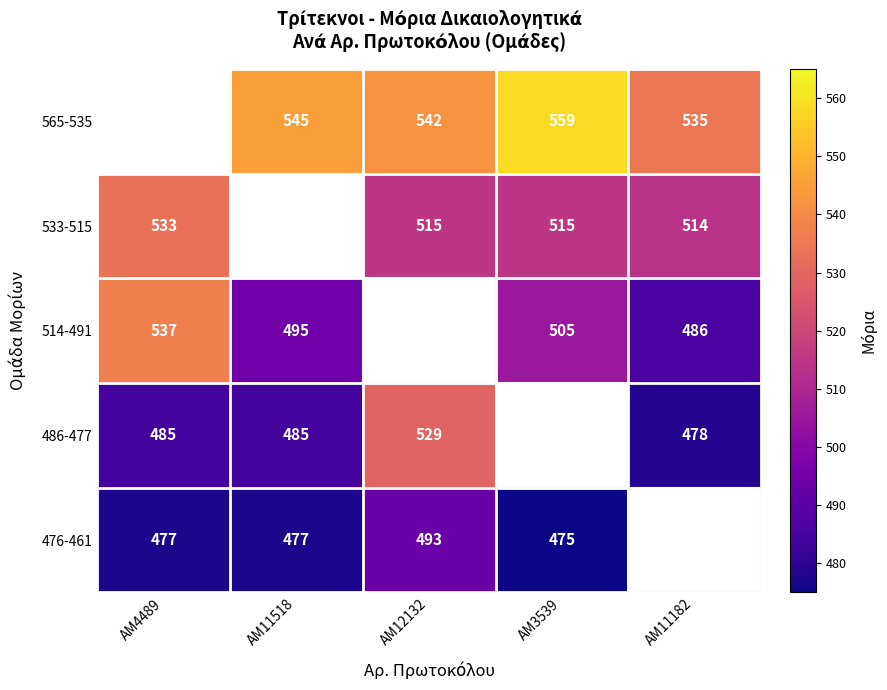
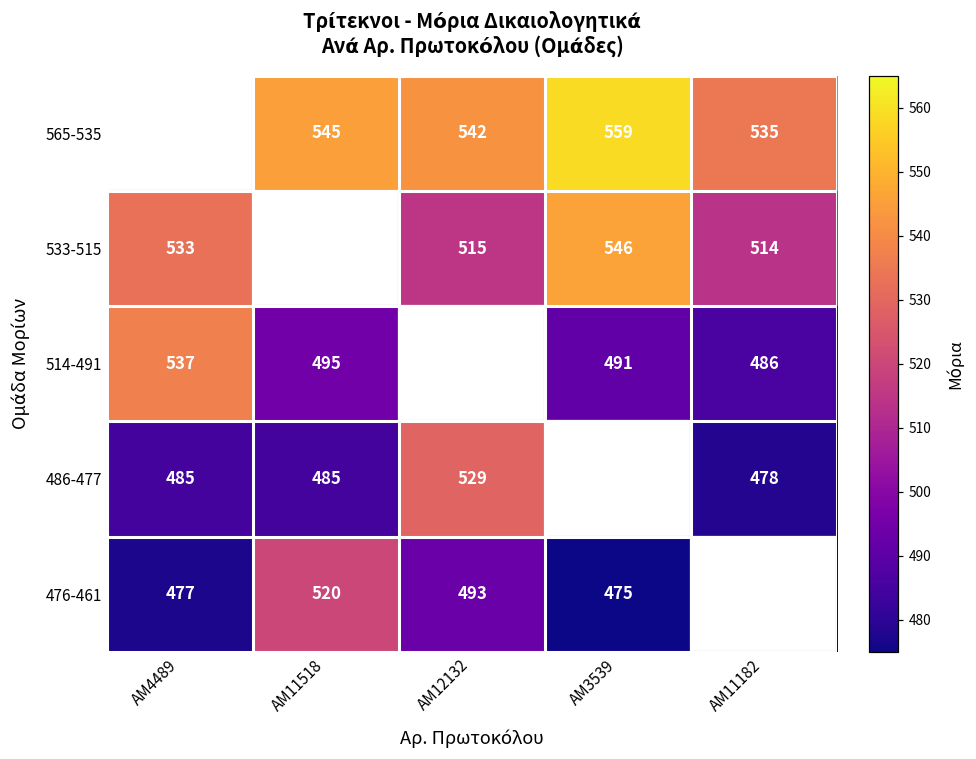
  {
    "565-535": {
      "ΑΜ11518": 545,
      "ΑΜ12132": 542,
      "ΑΜ3539": 559,
      "ΑΜ11182": 535
    },
    "533-515": {
      "ΑΜ4489": 533,
      "ΑΜ12132": 515,
-     "ΑΜ3539": 515,
+     "ΑΜ3539": 546,
      "ΑΜ11182": 514
    },
    "514-491": {
      "ΑΜ4489": 537,
      "ΑΜ11518": 495,
-     "ΑΜ3539": 505,
+     "ΑΜ3539": 491,
      "ΑΜ11182": 486
    },
    "486-477": {
      "ΑΜ4489": 485,
      "ΑΜ11518": 485,
      "ΑΜ12132": 529,
      "ΑΜ11182": 478
    },
    "476-461": {
      "ΑΜ4489": 477,
-     "ΑΜ11518": 477,
+     "ΑΜ11518": 520,
      "ΑΜ12132": 493,
      "ΑΜ3539": 475
    }
  }
